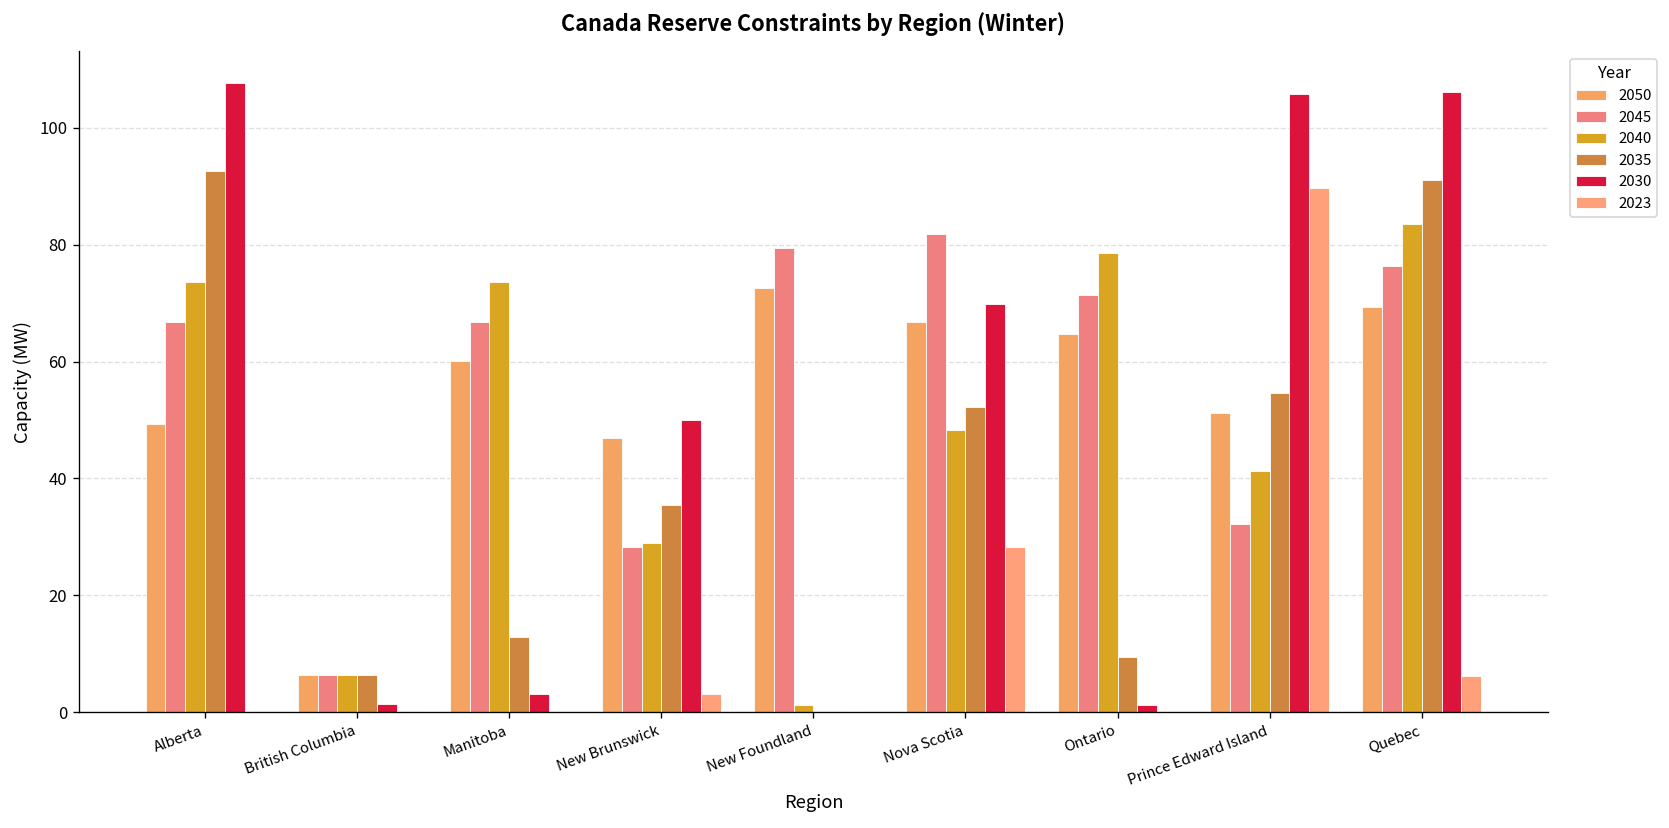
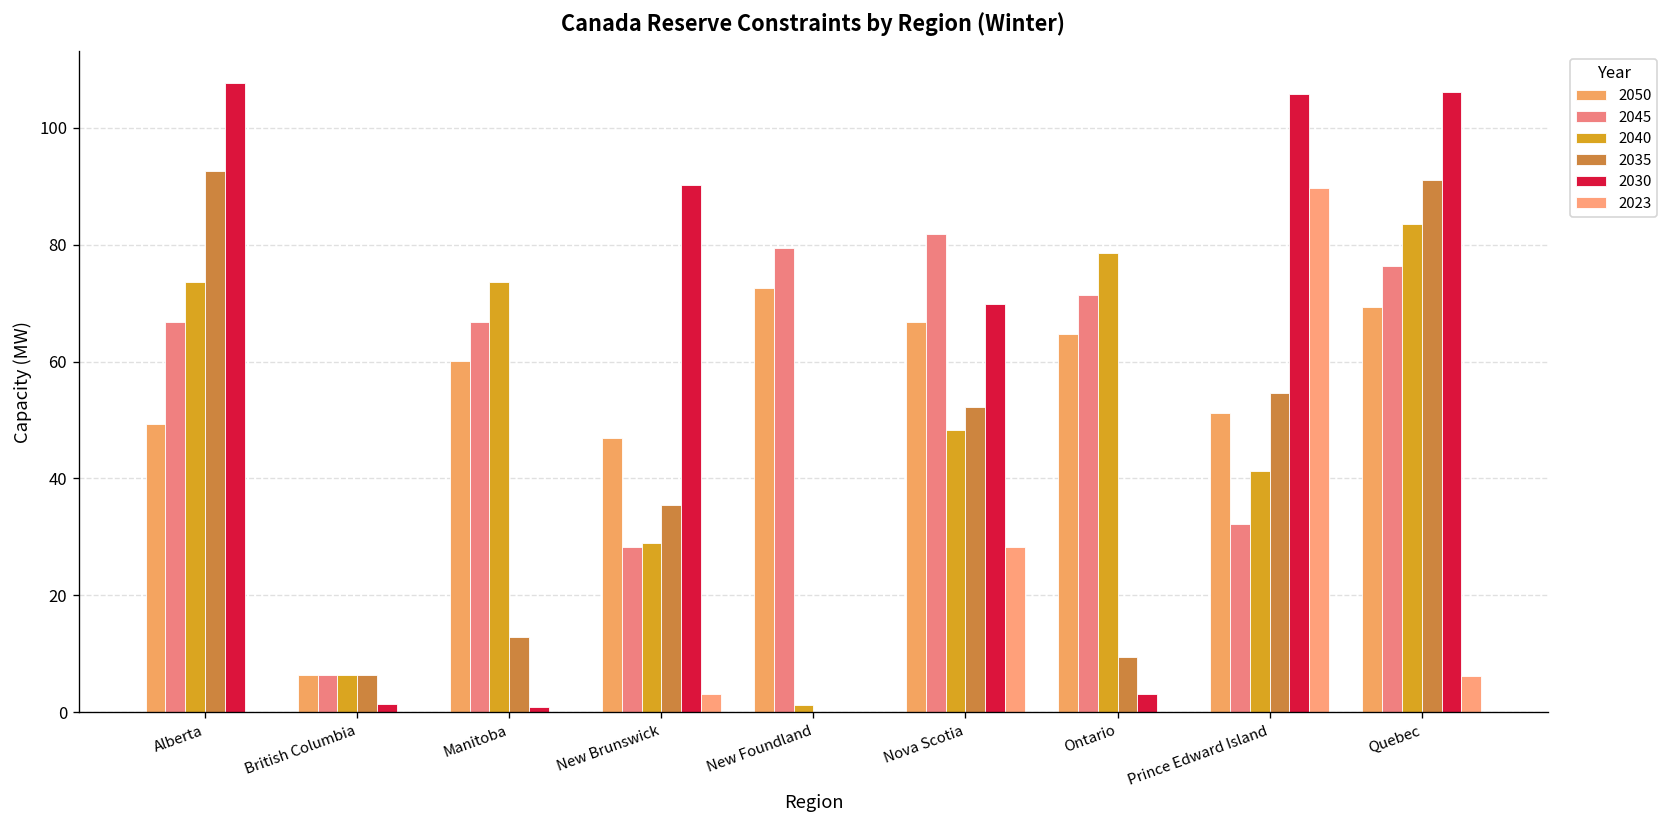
  {
    "2030": {
      "Alberta": 108,
      "British Columbia": 1,
-     "Manitoba": 3,
-     "New Brunswick": 50,
+     "Manitoba": 1,
+     "New Brunswick": 90,
      "New Foundland": 0,
      "Nova Scotia": 70,
-     "Ontario": 1,
+     "Ontario": 3,
      "Prince Edward Island": 106,
      "Quebec": 106
    }
  }
